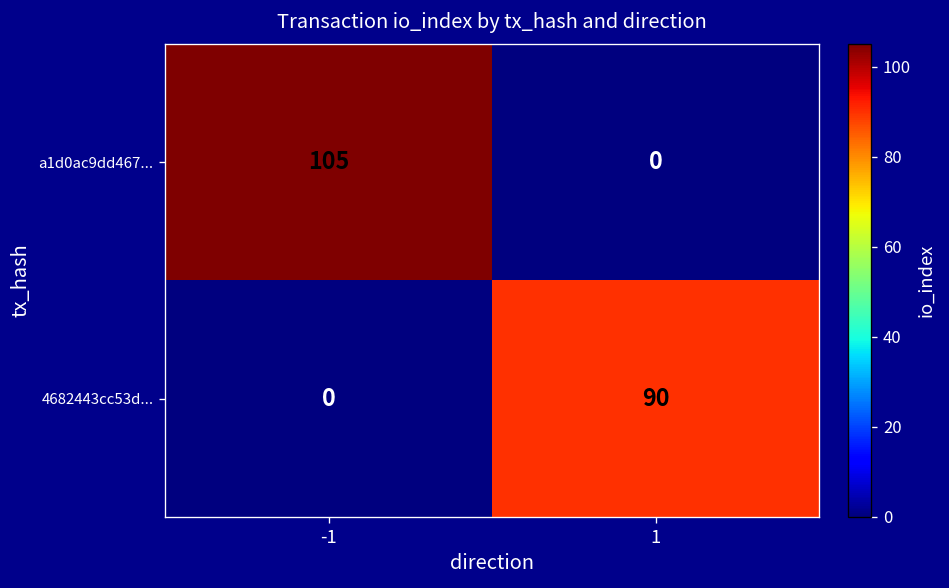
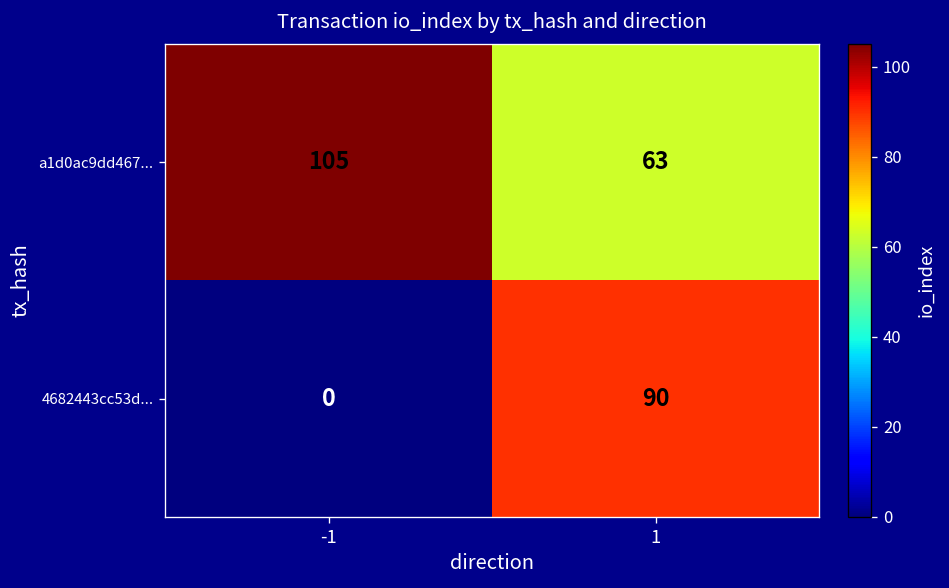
  {
    "a1d0ac9dd467...": {
      "-1": 105,
-     "1": 0
+     "1": 63
    },
    "4682443cc53d...": {
      "-1": 0,
      "1": 90
    }
  }
